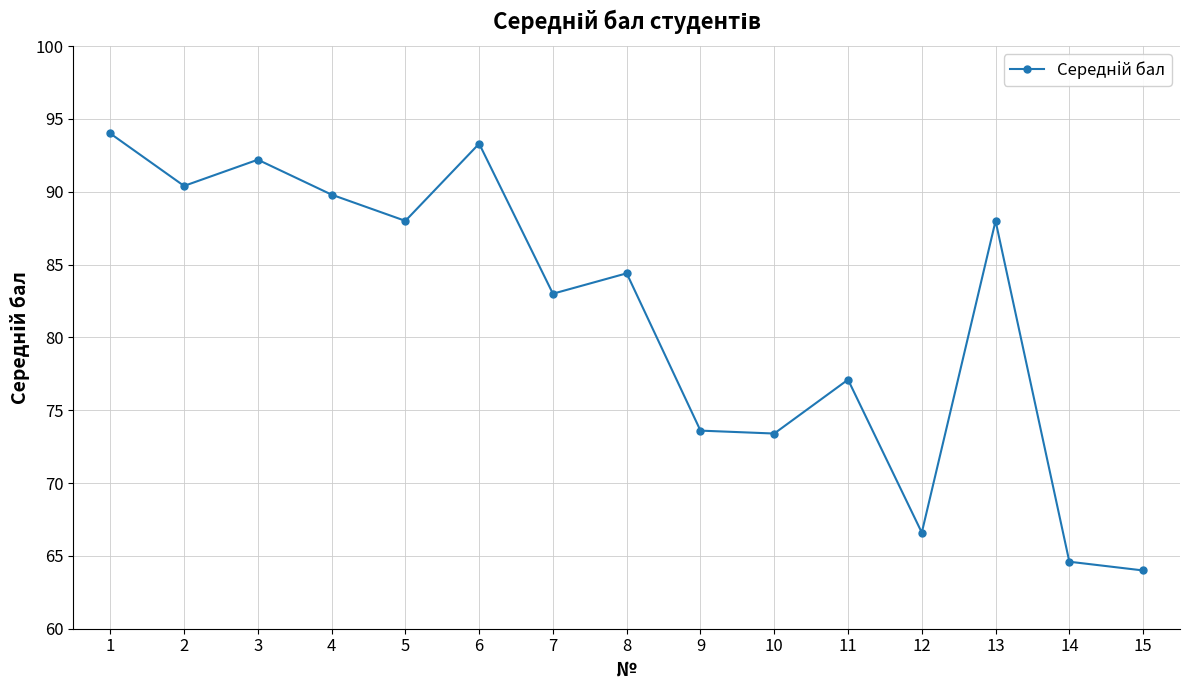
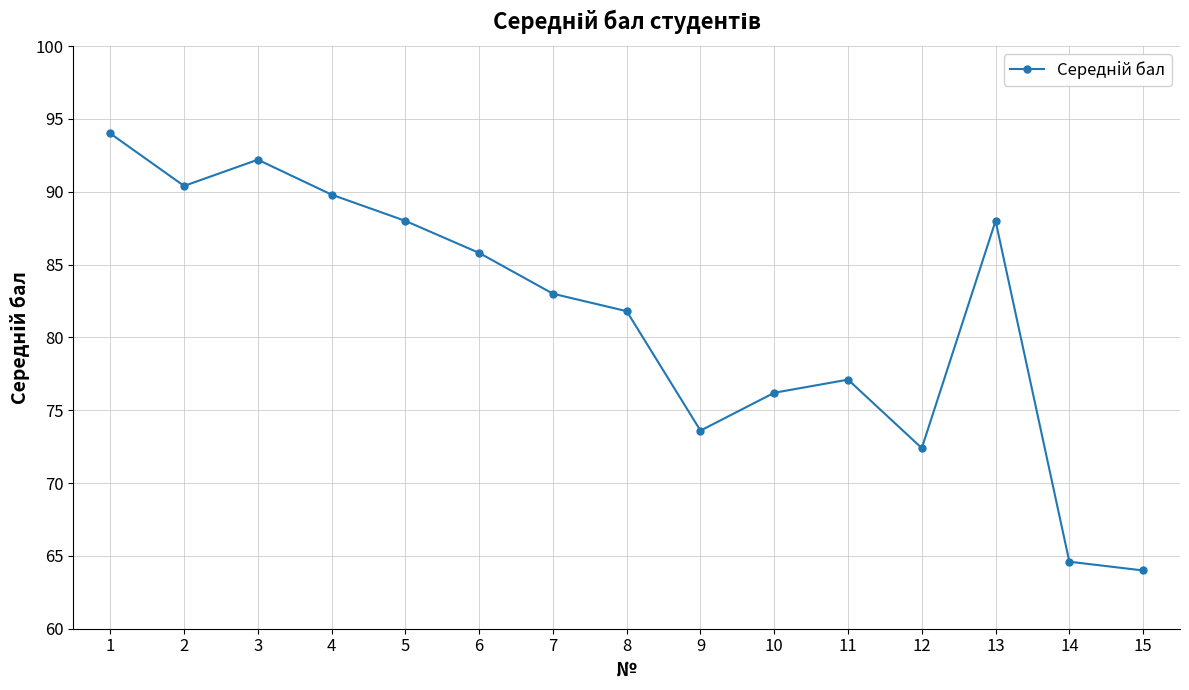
  {
    "1": 94.0,
    "2": 90.4,
    "3": 92.2,
    "4": 89.8,
    "5": 88.0,
-   "6": 93.3,
+   "6": 85.8,
    "7": 83.0,
-   "8": 84.4,
+   "8": 81.8,
    "9": 73.6,
-   "10": 73.4,
+   "10": 76.2,
    "11": 77.1,
-   "12": 66.6,
+   "12": 72.4,
    "13": 88.0,
    "14": 64.6,
    "15": 64.0
  }
